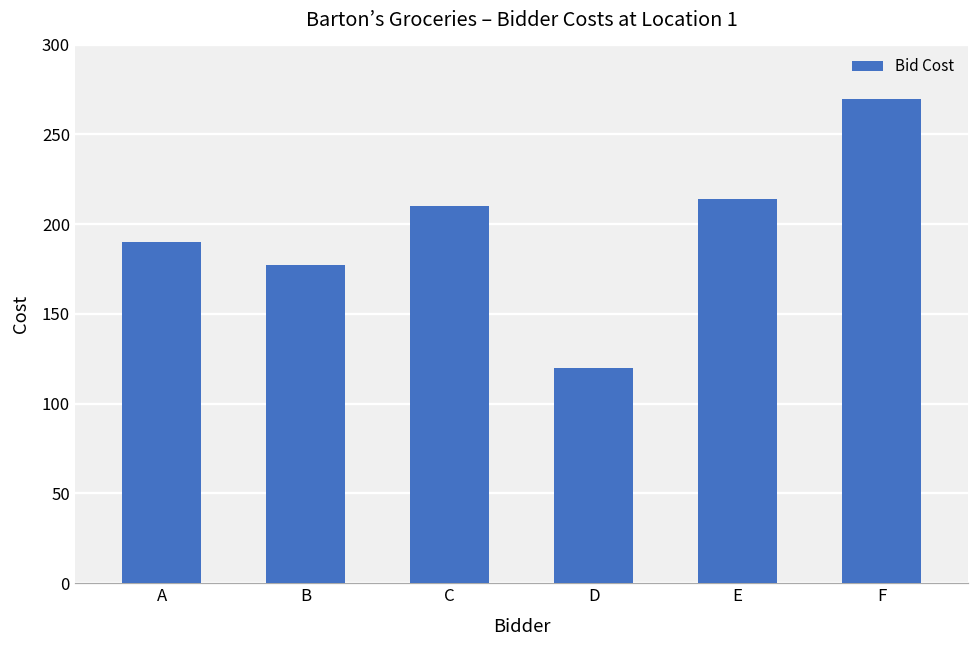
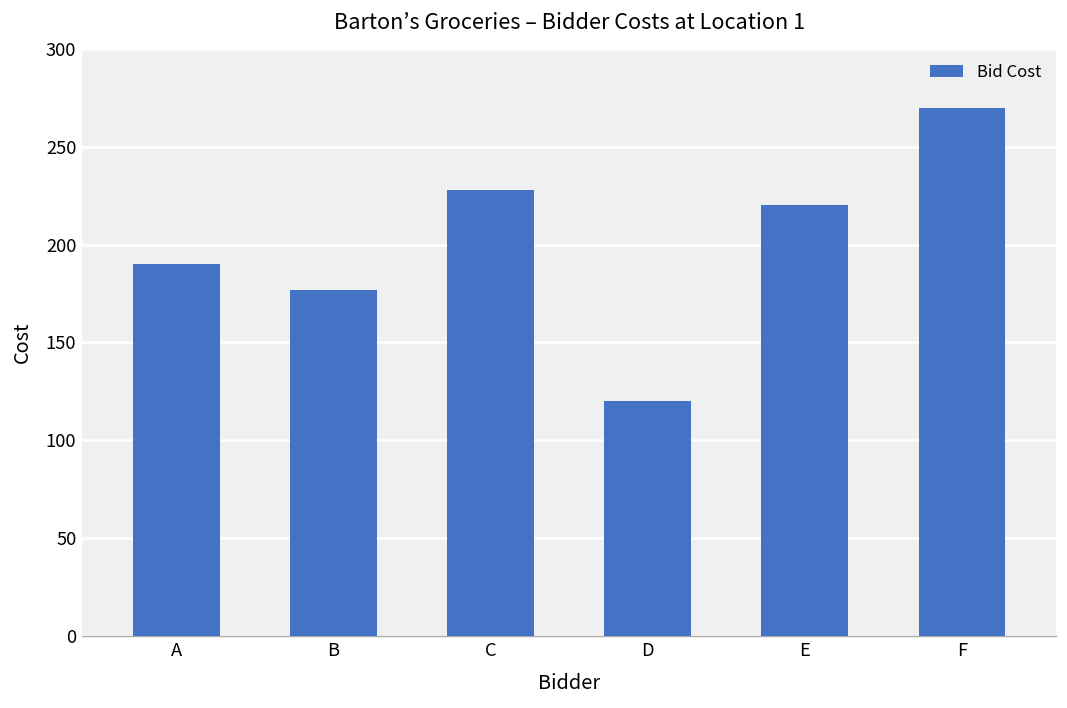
  {
    "A": 190,
    "B": 177,
-   "C": 210,
+   "C": 228,
    "D": 120,
-   "E": 214,
+   "E": 220,
    "F": 270
  }
